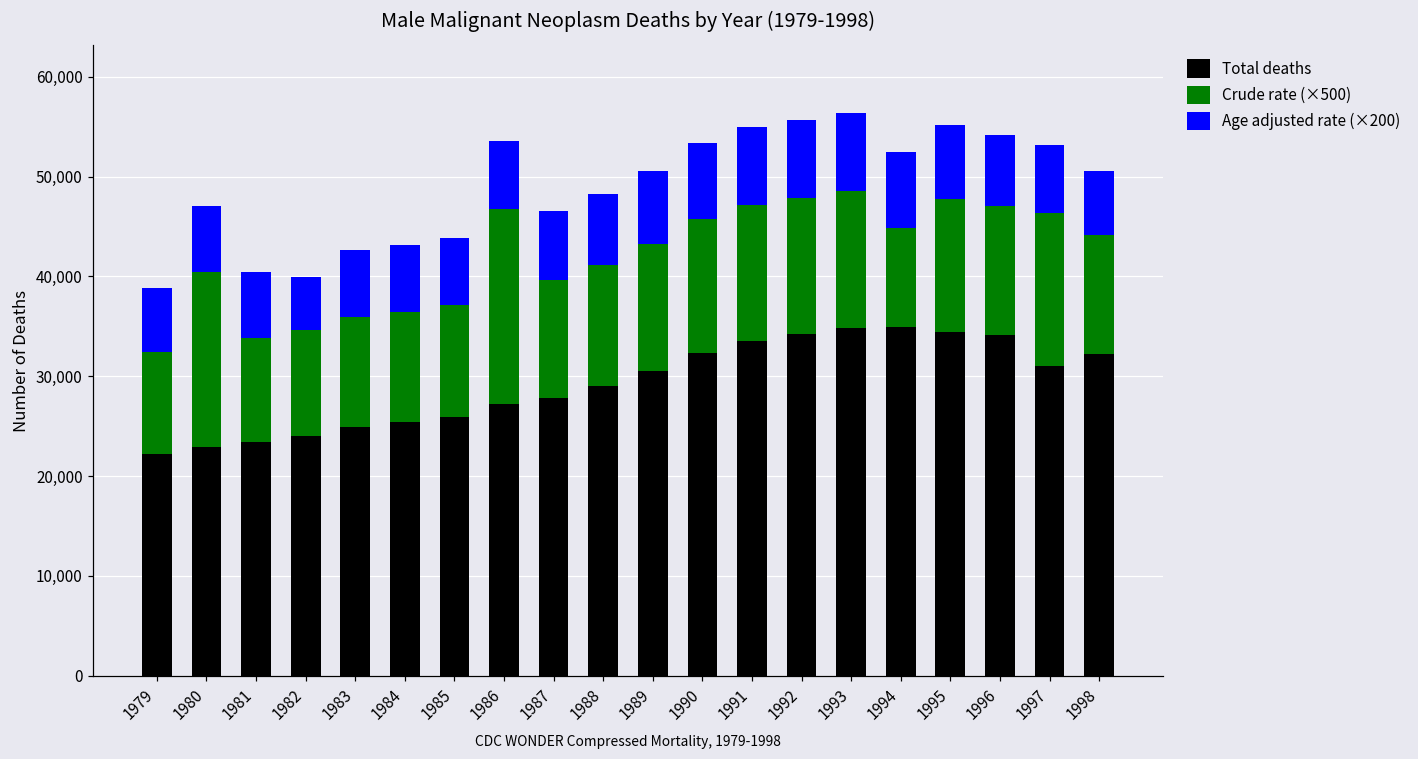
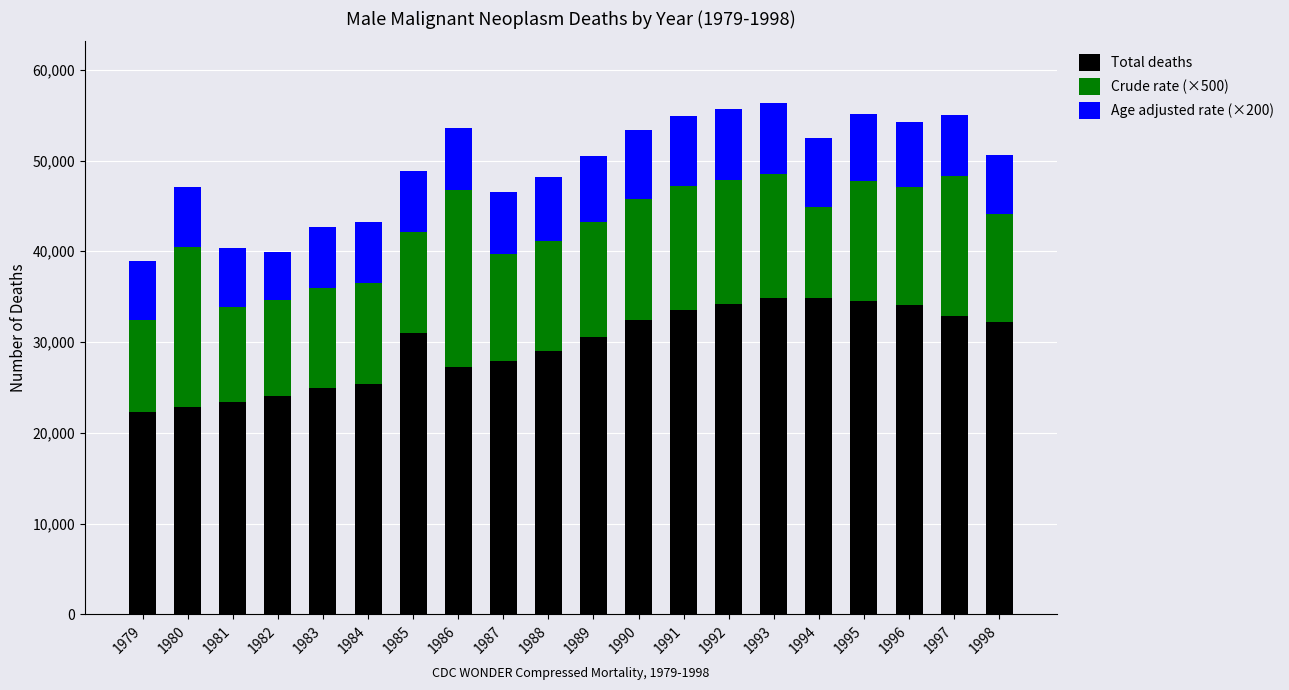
  {
    "Total deaths": {
      "1979": "22,000",
      "1980": "23,000",
      "1981": "23,000",
      "1982": "24,000",
      "1983": "25,000",
      "1984": "25,000",
-     "1985": "26,000",
+     "1985": "31,000",
      "1986": "27,000",
      "1987": "28,000",
      "1988": "29,000",
      "1989": "31,000",
      "1990": "32,000",
      "1991": "34,000",
      "1992": "34,000",
      "1993": "35,000",
      "1994": "35,000",
      "1995": "34,000",
      "1996": "34,000",
-     "1997": "31,000",
+     "1997": "33,000",
      "1998": "32,000"
    },
    "Crude rate (×500)": {
      "1979": "10,000",
      "1980": "18,000",
      "1981": "11,000",
      "1982": "11,000",
      "1983": "11,000",
      "1984": "11,000",
      "1985": "11,000",
      "1986": "19,000",
      "1987": "12,000",
      "1988": "12,000",
      "1989": "13,000",
      "1990": "13,000",
      "1991": "14,000",
      "1992": "14,000",
      "1993": "14,000",
      "1994": "10,000",
      "1995": "13,000",
      "1996": "13,000",
      "1997": "15,000",
      "1998": "12,000"
    },
    "Age adjusted rate (×200)": {
      "1979": "6,000",
      "1980": "7,000",
      "1981": "7,000",
      "1982": "5,000",
      "1983": "7,000",
      "1984": "7,000",
      "1985": "7,000",
      "1986": "7,000",
      "1987": "7,000",
      "1988": "7,000",
      "1989": "7,000",
      "1990": "8,000",
      "1991": "8,000",
      "1992": "8,000",
      "1993": "8,000",
      "1994": "8,000",
      "1995": "7,000",
      "1996": "7,000",
      "1997": "7,000",
      "1998": "6,000"
    }
  }
